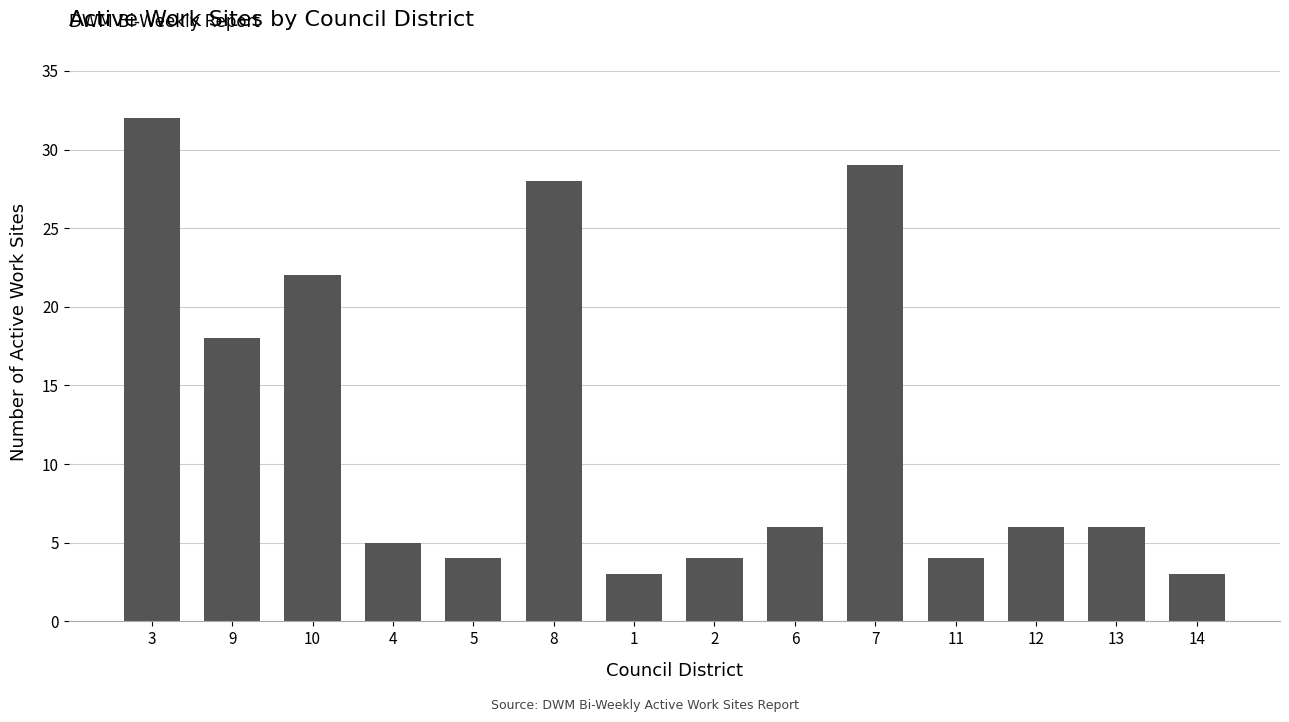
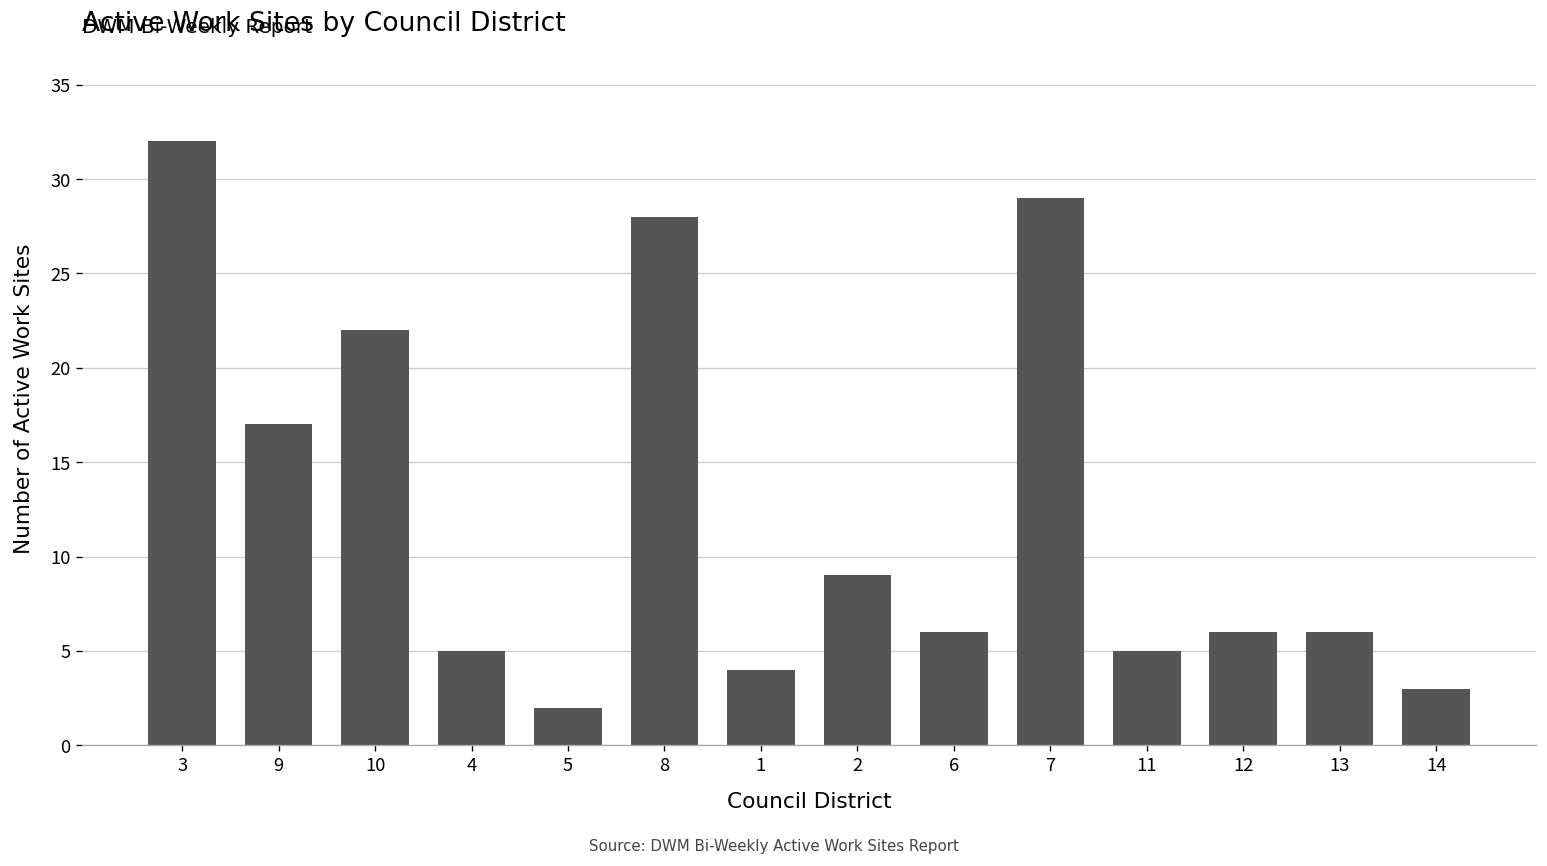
  {
    "3": 32,
-   "9": 18,
+   "9": 17,
    "10": 22,
    "4": 5,
-   "5": 4,
+   "5": 2,
    "8": 28,
-   "1": 3,
-   "2": 4,
+   "1": 4,
+   "2": 9,
    "6": 6,
    "7": 29,
-   "11": 4,
+   "11": 5,
    "12": 6,
    "13": 6,
    "14": 3
  }
